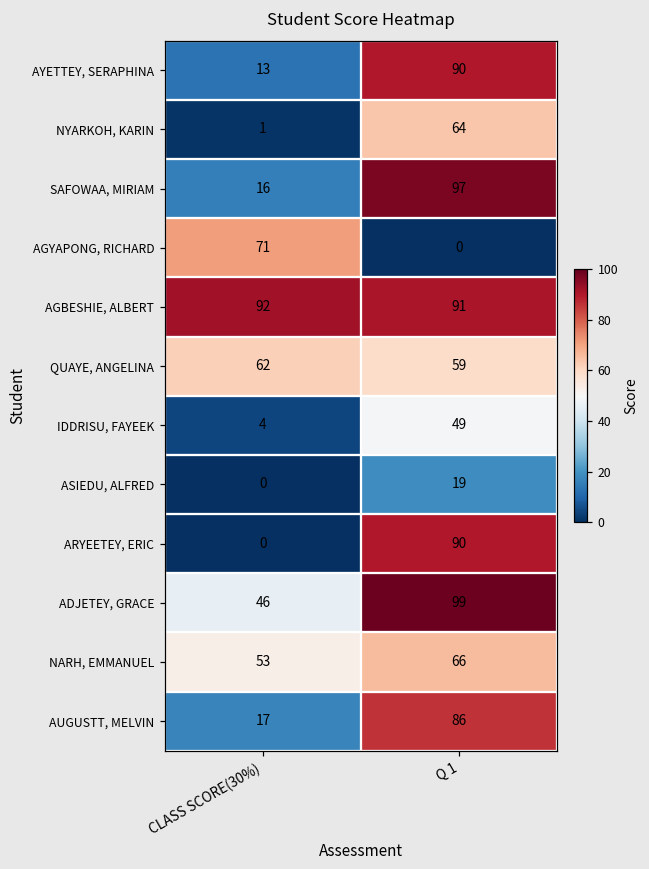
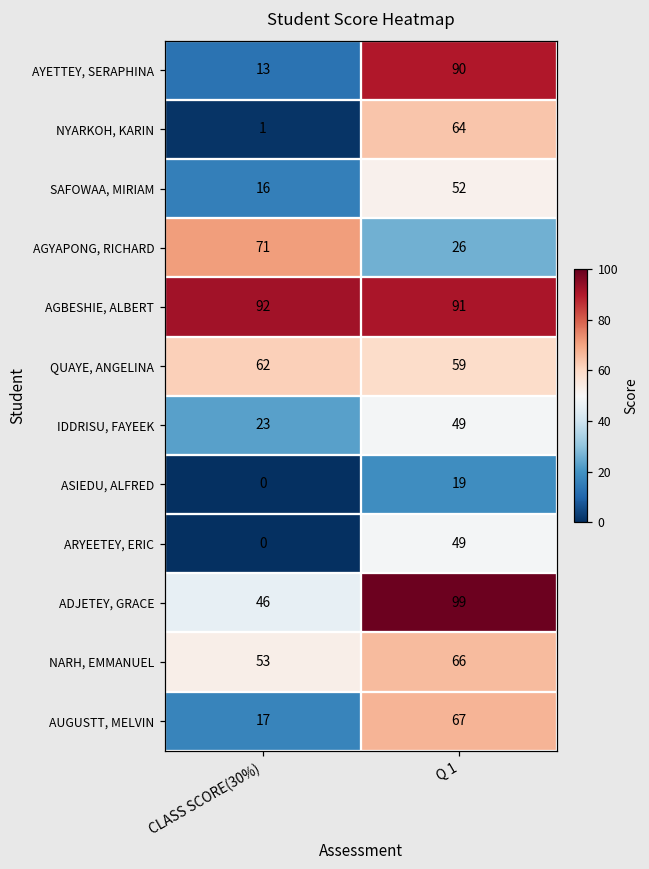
  {
    "AYETTEY, SERAPHINA": {
      "CLASS SCORE(30%)": 13,
      "Q 1": 90
    },
    "NYARKOH, KARIN": {
      "CLASS SCORE(30%)": 1,
      "Q 1": 64
    },
    "SAFOWAA, MIRIAM": {
      "CLASS SCORE(30%)": 16,
-     "Q 1": 97
+     "Q 1": 52
    },
    "AGYAPONG, RICHARD": {
      "CLASS SCORE(30%)": 71,
-     "Q 1": 0
+     "Q 1": 26
    },
    "AGBESHIE, ALBERT": {
      "CLASS SCORE(30%)": 92,
      "Q 1": 91
    },
    "QUAYE, ANGELINA": {
      "CLASS SCORE(30%)": 62,
      "Q 1": 59
    },
    "IDDRISU, FAYEEK": {
-     "CLASS SCORE(30%)": 4,
+     "CLASS SCORE(30%)": 23,
      "Q 1": 49
    },
    "ASIEDU, ALFRED": {
      "CLASS SCORE(30%)": 0,
      "Q 1": 19
    },
    "ARYEETEY, ERIC": {
      "CLASS SCORE(30%)": 0,
-     "Q 1": 90
+     "Q 1": 49
    },
    "ADJETEY, GRACE": {
      "CLASS SCORE(30%)": 46,
      "Q 1": 99
    },
    "NARH, EMMANUEL": {
      "CLASS SCORE(30%)": 53,
      "Q 1": 66
    },
    "AUGUSTT, MELVIN": {
      "CLASS SCORE(30%)": 17,
-     "Q 1": 86
+     "Q 1": 67
    }
  }
